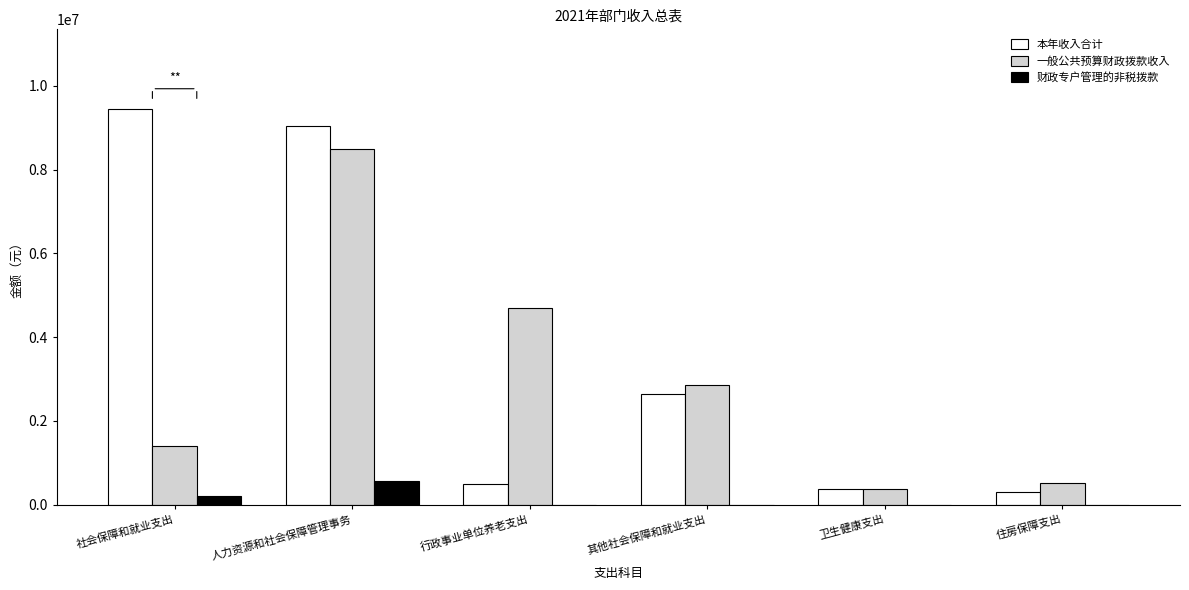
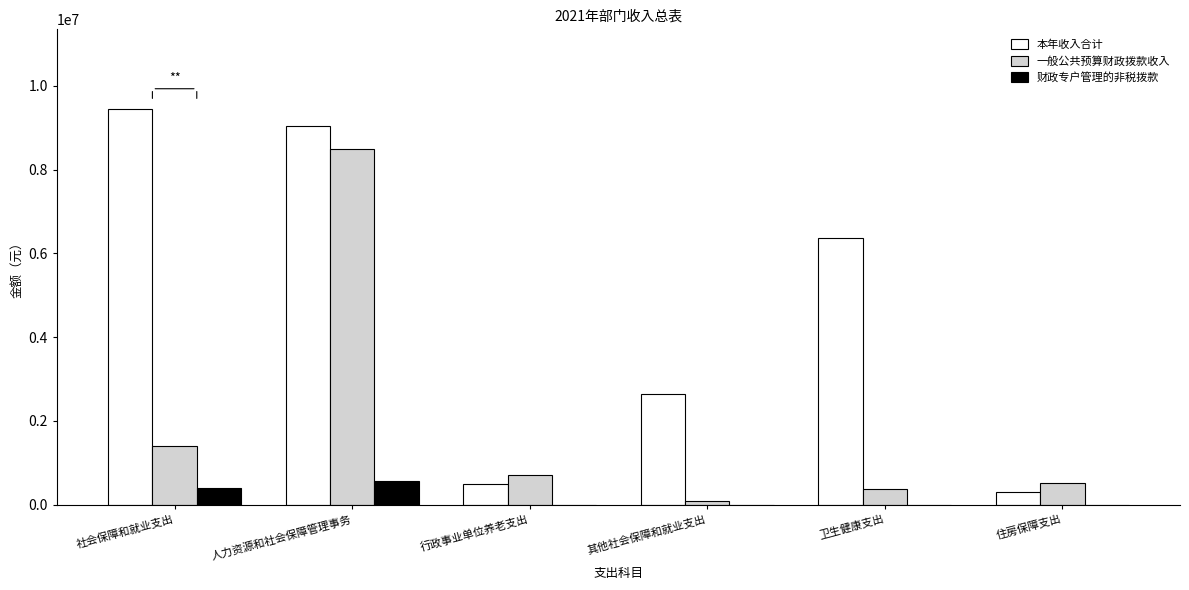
  {
    "本年收入合计": {
      "社会保障和就业支出": 9500000,
      "人力资源和社会保障管理事务": 9000000,
      "行政事业单位养老支出": 500000,
      "其他社会保障和就业支出": 2600000,
-     "卫生健康支出": 400000,
+     "卫生健康支出": 6400000,
      "住房保障支出": 300000
    },
    "一般公共预算财政拨款收入": {
      "社会保障和就业支出": 1400000,
      "人力资源和社会保障管理事务": 8500000,
-     "行政事业单位养老支出": 4700000,
-     "其他社会保障和就业支出": 2800000,
+     "行政事业单位养老支出": 700000,
+     "其他社会保障和就业支出": 100000,
      "卫生健康支出": 400000,
      "住房保障支出": 500000
    },
    "财政专户管理的非税拨款": {
-     "社会保障和就业支出": 200000,
+     "社会保障和就业支出": 400000,
      "人力资源和社会保障管理事务": 600000,
      "行政事业单位养老支出": 0,
      "其他社会保障和就业支出": 0,
      "卫生健康支出": 0,
      "住房保障支出": 0
    }
  }
